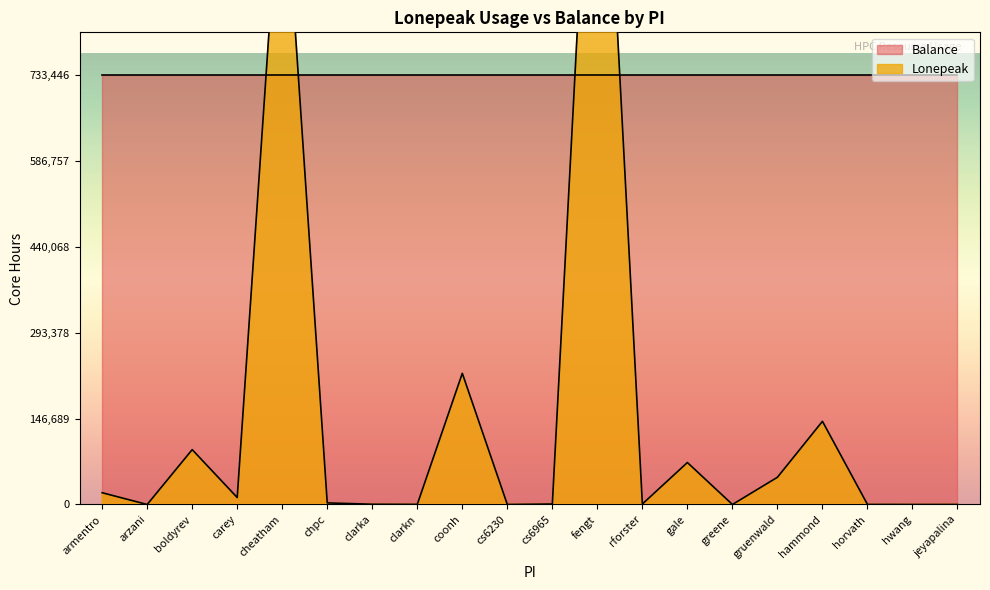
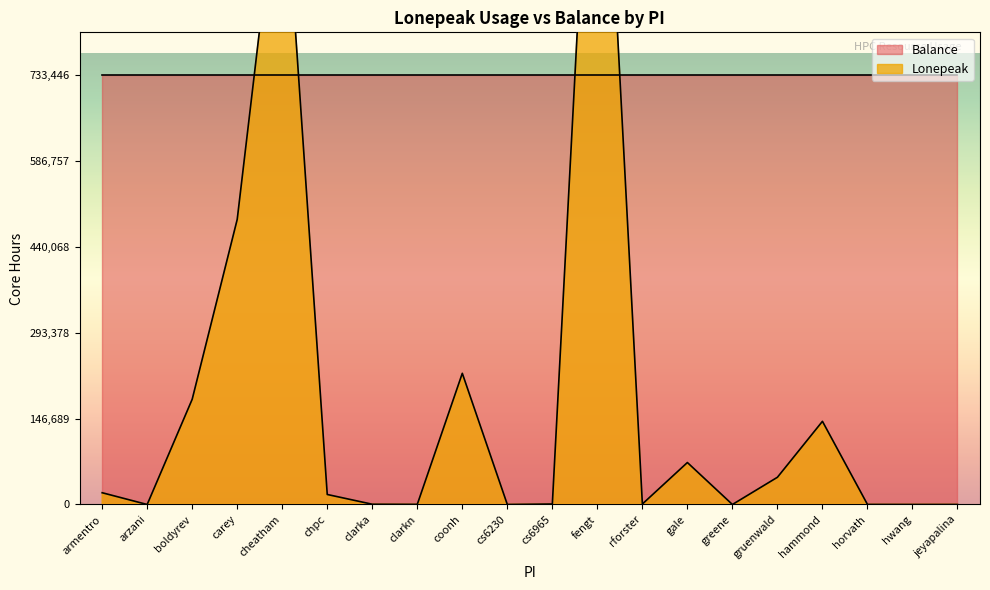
  {
    "Balance": {
      "armentro": "730,000",
      "arzani": "730,000",
      "boldyrev": "730,000",
      "carey": "730,000",
      "cheatham": "730,000",
      "chpc": "730,000",
      "clarka": "730,000",
      "clarkn": "730,000",
      "coonh": "730,000",
      "cs6230": "730,000",
      "cs6965": "730,000",
      "fengt": "730,000",
      "rforster": "730,000",
      "gale": "730,000",
      "greene": "730,000",
      "gruenwald": "730,000",
      "hammond": "730,000",
      "horvath": "730,000"
    },
    "Lonepeak": {
      "armentro": "20,000",
      "arzani": "0",
-     "boldyrev": "90,000",
-     "carey": "10,000",
-     "chpc": "0",
+     "boldyrev": "180,000",
+     "carey": "490,000",
+     "chpc": "20,000",
      "clarka": "0",
      "clarkn": "0",
      "coonh": "220,000",
      "cs6230": "0",
      "cs6965": "0",
      "rforster": "0",
      "gale": "70,000",
      "greene": "0",
      "gruenwald": "50,000",
      "hammond": "140,000",
      "horvath": "0",
      "hwang": "0",
      "jeyapalina": "0"
    }
  }
